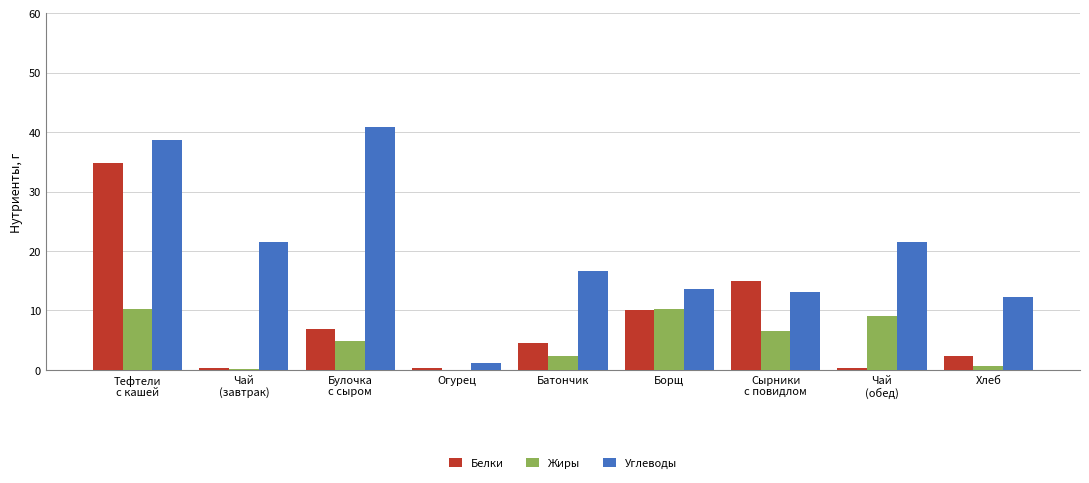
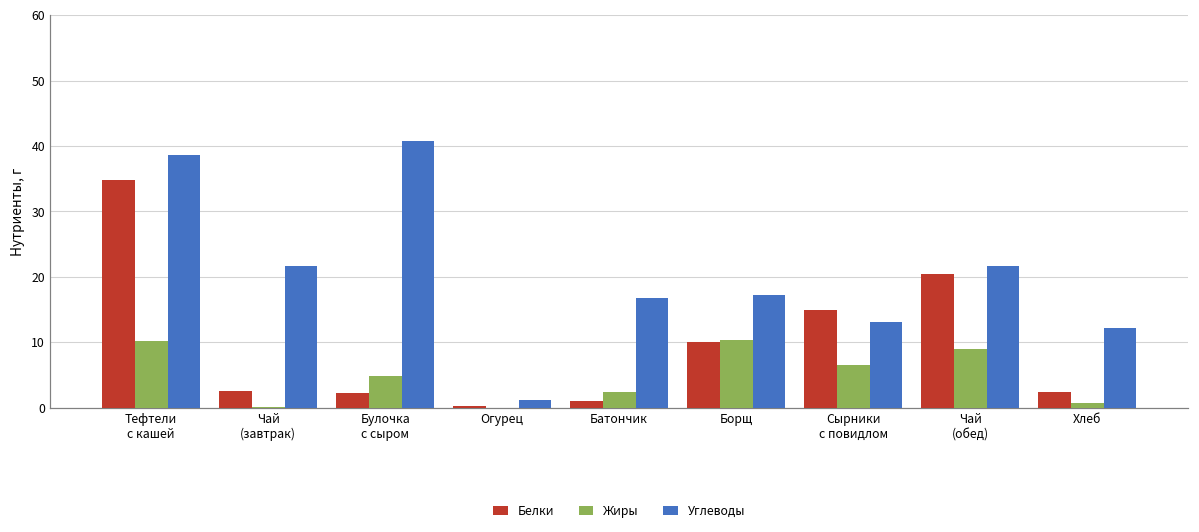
  {
    "Белки": {
      "Тефтели с кашей": 35,
-     "Чай (завтрак)": 0,
-     "Булочка с сыром": 7,
-     "Батончик": 5,
+     "Чай (завтрак)": 3,
+     "Булочка с сыром": 2,
+     "Батончик": 1,
      "Борщ": 10,
      "Сырники с повидлом": 15,
-     "Чай (обед)": 0,
+     "Чай (обед)": 20,
      "Хлеб": 2
    },
    "Жиры": {
      "Тефтели с кашей": 10,
      "Булочка с сыром": 5,
      "Огурец": 0,
      "Батончик": 2,
      "Борщ": 10,
      "Сырники с повидлом": 7,
      "Чай (обед)": 9,
      "Хлеб": 1
    },
    "Углеводы": {
      "Тефтели с кашей": 39,
      "Чай (завтрак)": 22,
      "Булочка с сыром": 41,
      "Огурец": 1,
      "Батончик": 17,
-     "Борщ": 14,
+     "Борщ": 17,
      "Сырники с повидлом": 13,
      "Чай (обед)": 22,
      "Хлеб": 12
    }
  }
